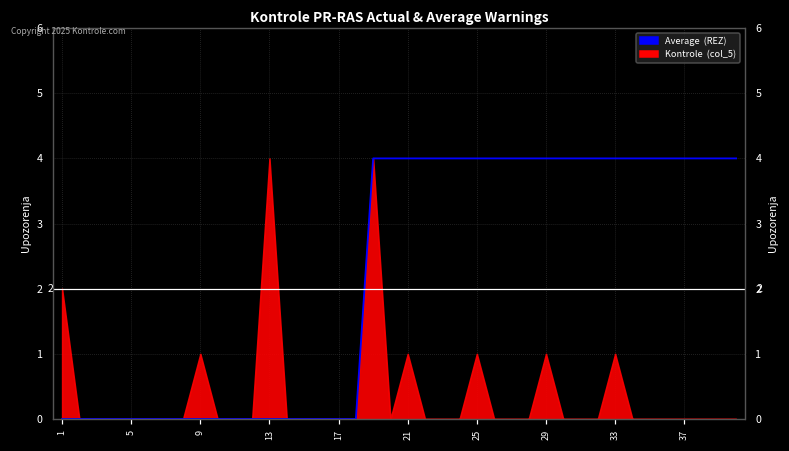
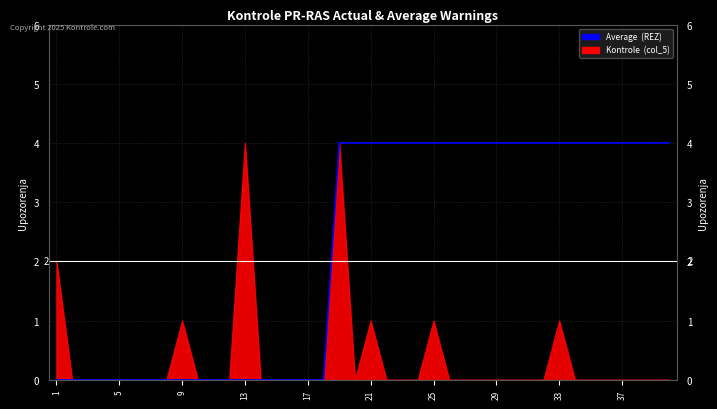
  {
    "Average (REZ)": {
      "1": 0,
      "9": 0,
      "13": 0,
      "21": 4,
      "25": 4,
      "29": 4,
      "33": 4,
      "37": 4
    },
    "Kontrole (col_5)": {
      "9": 1,
      "13": 4,
      "21": 1,
      "25": 1,
-     "29": 1,
+     "29": 0,
      "33": 1,
      "37": 0
    }
  }
